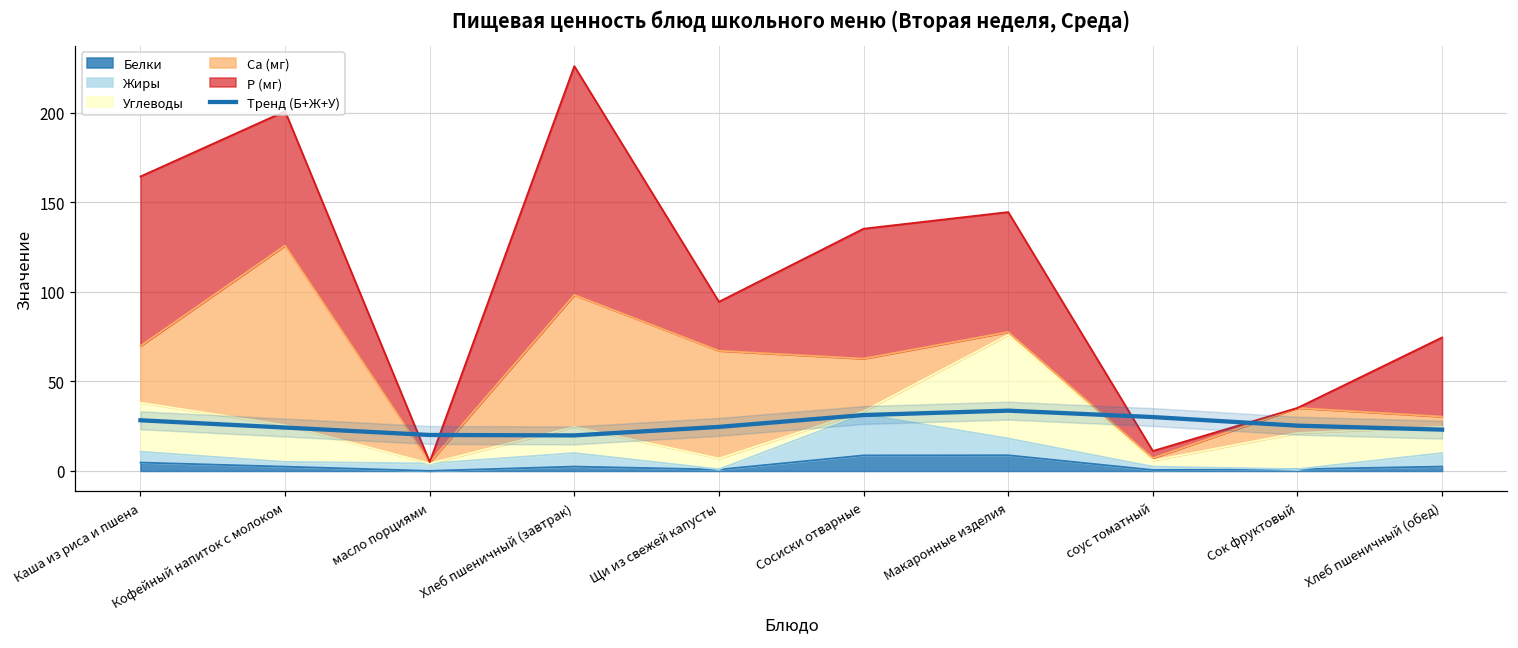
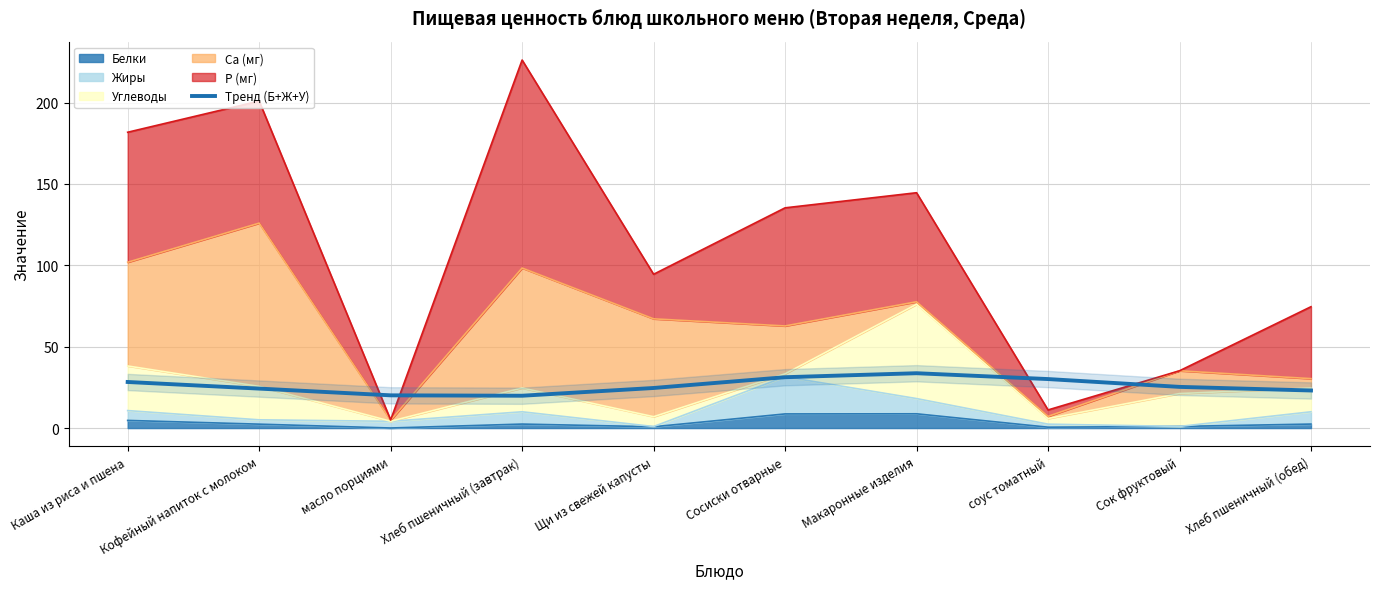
  {
    "Углеводы": {
      "Каша из риса и пшена": 27,
      "Щи из свежей капусты": 6,
      "Сосиски отварные": 2,
      "Сок фруктовый": 20
    },
    "Са (мг)": {
-     "Каша из риса и пшена": 32,
+     "Каша из риса и пшена": 64,
      "Кофейный напиток с молоком": 100,
      "Хлеб пшеничный (завтрак)": 74,
      "Щи из свежей капусты": 60,
      "Сосиски отварные": 29,
      "Хлеб пшеничный (обед)": 6
    },
    "Р (мг)": {
-     "Каша из риса и пшена": 95,
+     "Каша из риса и пшена": 80,
      "Хлеб пшеничный (завтрак)": 128,
      "Щи из свежей капусты": 27,
      "Сосиски отварные": 73,
      "Макаронные изделия": 67,
      "соус томатный": 4,
      "Хлеб пшеничный (обед)": 44
    }
  }
